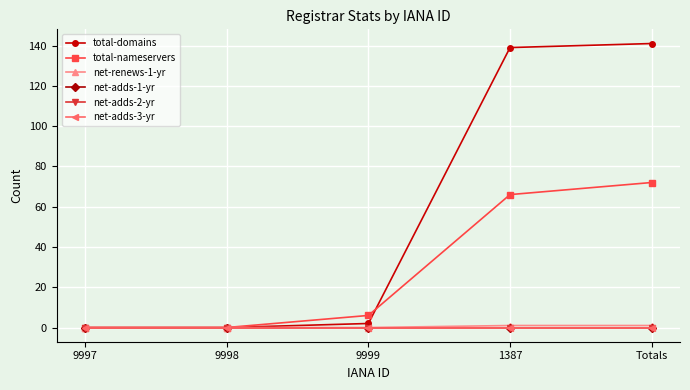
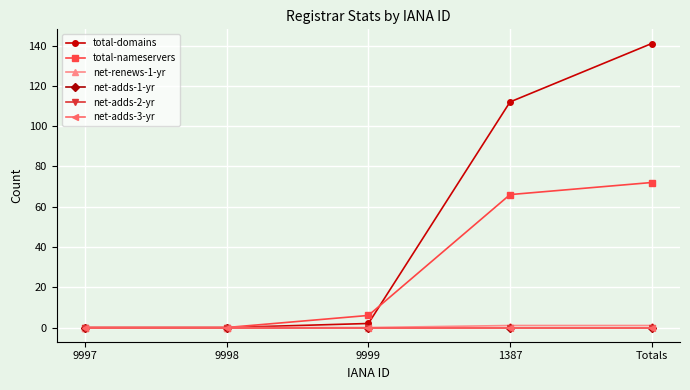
  {
    "total-domains": {
      "9999": 2,
-     "1387": 139,
+     "1387": 112,
      "Totals": 141
    }
  }
